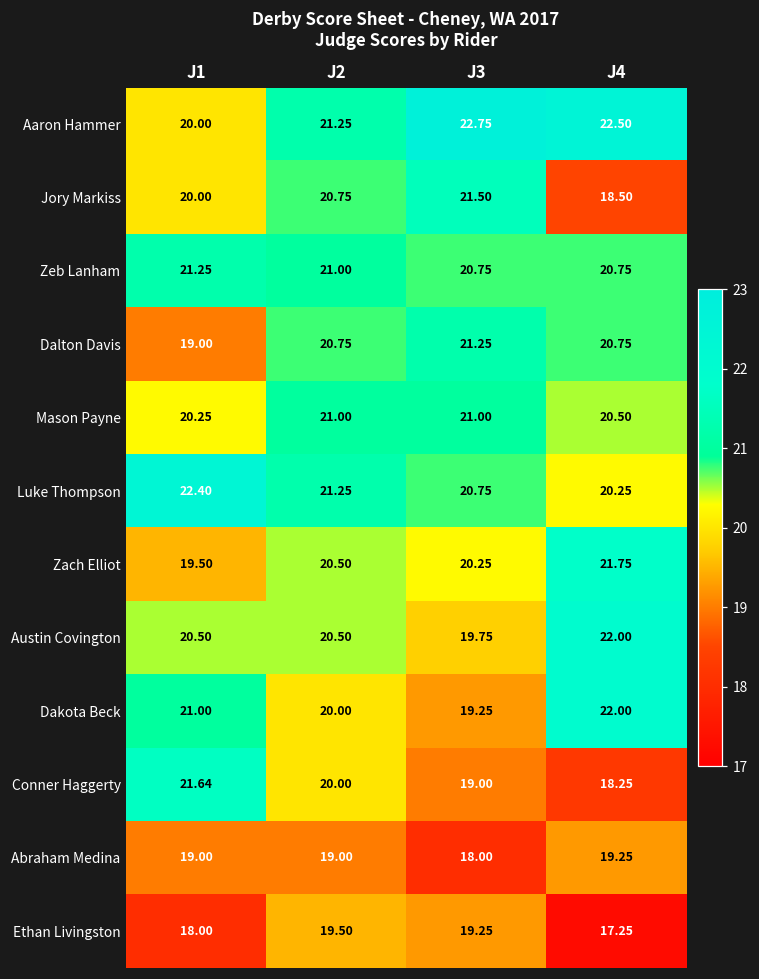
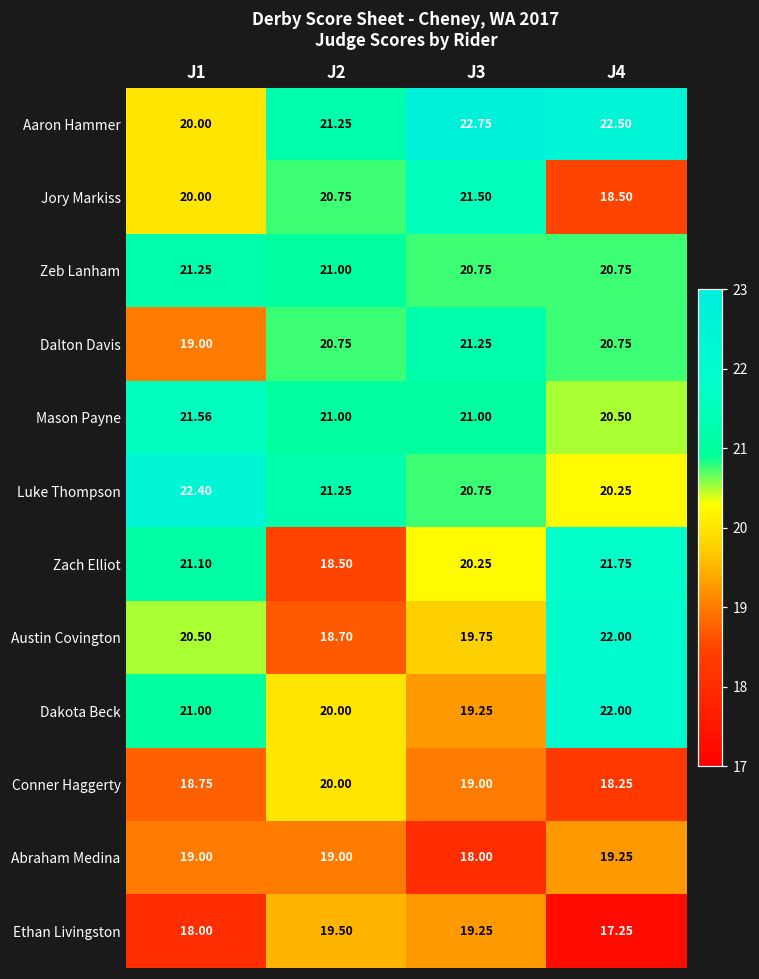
  {
    "Aaron Hammer": {
      "J1": 20.00,
      "J2": 21.25,
      "J3": 22.75,
      "J4": 22.50
    },
    "Jory Markiss": {
      "J1": 20.00,
      "J2": 20.75,
      "J3": 21.50,
      "J4": 18.50
    },
    "Zeb Lanham": {
      "J1": 21.25,
      "J2": 21.00,
      "J3": 20.75,
      "J4": 20.75
    },
    "Dalton Davis": {
      "J1": 19.00,
      "J2": 20.75,
      "J3": 21.25,
      "J4": 20.75
    },
    "Mason Payne": {
-     "J1": 20.25,
+     "J1": 21.56,
      "J2": 21.00,
      "J3": 21.00,
      "J4": 20.50
    },
    "Luke Thompson": {
      "J1": 22.40,
      "J2": 21.25,
      "J3": 20.75,
      "J4": 20.25
    },
    "Zach Elliot": {
-     "J1": 19.50,
-     "J2": 20.50,
+     "J1": 21.10,
+     "J2": 18.50,
      "J3": 20.25,
      "J4": 21.75
    },
    "Austin Covington": {
      "J1": 20.50,
-     "J2": 20.50,
+     "J2": 18.70,
      "J3": 19.75,
      "J4": 22.00
    },
    "Dakota Beck": {
      "J1": 21.00,
      "J2": 20.00,
      "J3": 19.25,
      "J4": 22.00
    },
    "Conner Haggerty": {
-     "J1": 21.64,
+     "J1": 18.75,
      "J2": 20.00,
      "J3": 19.00,
      "J4": 18.25
    },
    "Abraham Medina": {
      "J1": 19.00,
      "J2": 19.00,
      "J3": 18.00,
      "J4": 19.25
    },
    "Ethan Livingston": {
      "J1": 18.00,
      "J2": 19.50,
      "J3": 19.25,
      "J4": 17.25
    }
  }
